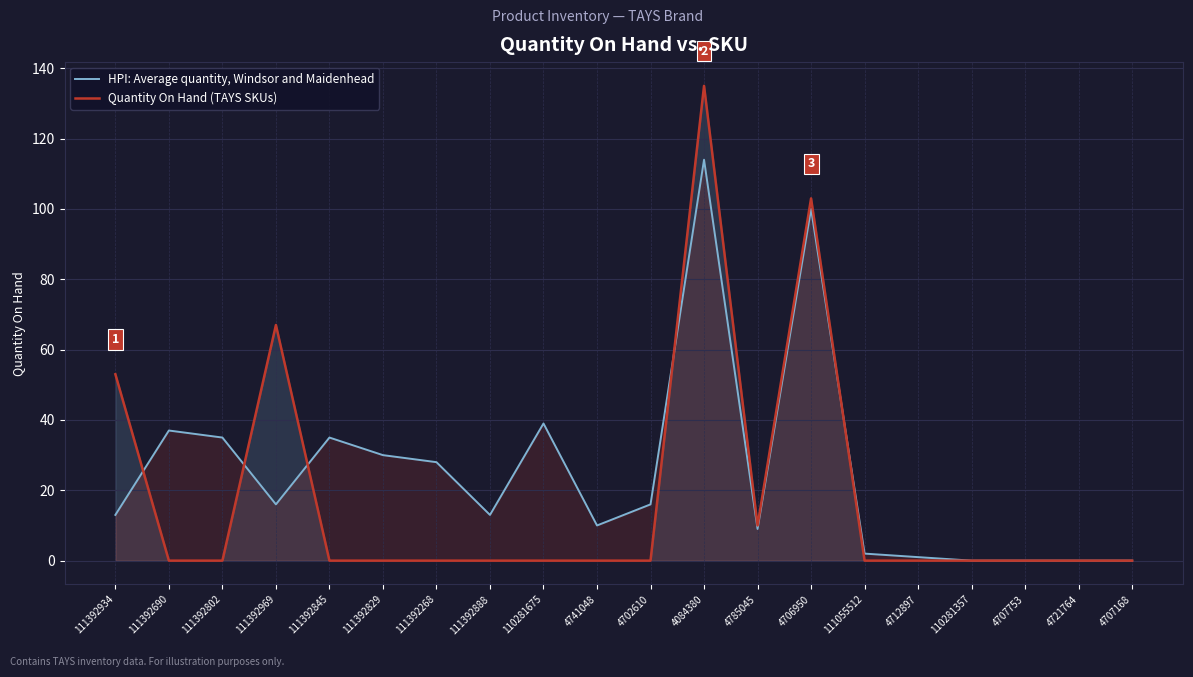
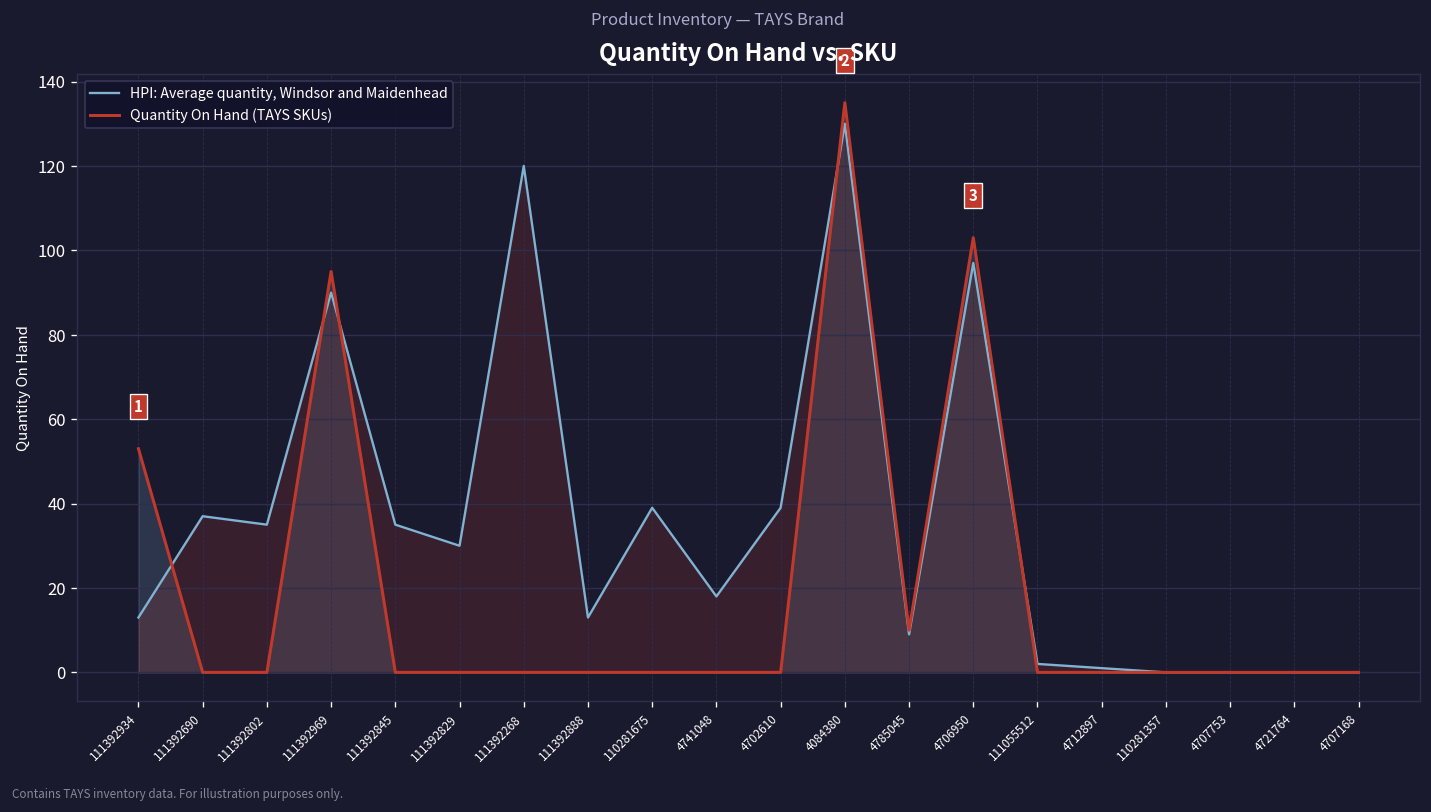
  {
    "HPI: Average quantity, Windsor and Maidenhead": {
      "111392934": 13,
      "111392690": 37,
      "111392802": 35,
-     "111392969": 16,
+     "111392969": 90,
      "111392845": 35,
      "111392829": 30,
-     "111392268": 28,
+     "111392268": 120,
      "111392888": 13,
      "110281675": 39,
-     "4741048": 10,
-     "4702610": 16,
-     "4084380": 114,
+     "4741048": 18,
+     "4702610": 39,
+     "4084380": 130,
      "4785045": 9,
-     "4706950": 100,
+     "4706950": 97,
      "111055512": 2,
      "4712897": 1
    },
    "Quantity On Hand (TAYS SKUs)": {
      "111392934": 53,
      "111392690": 0,
      "111392802": 0,
-     "111392969": 67,
+     "111392969": 95,
      "111392845": 0,
      "111392829": 0,
      "111392268": 0,
      "111392888": 0,
      "110281675": 0,
      "4741048": 0,
      "4702610": 0,
      "4084380": 135,
      "4785045": 10,
      "4706950": 103,
      "111055512": 0,
      "4712897": 0
    }
  }
